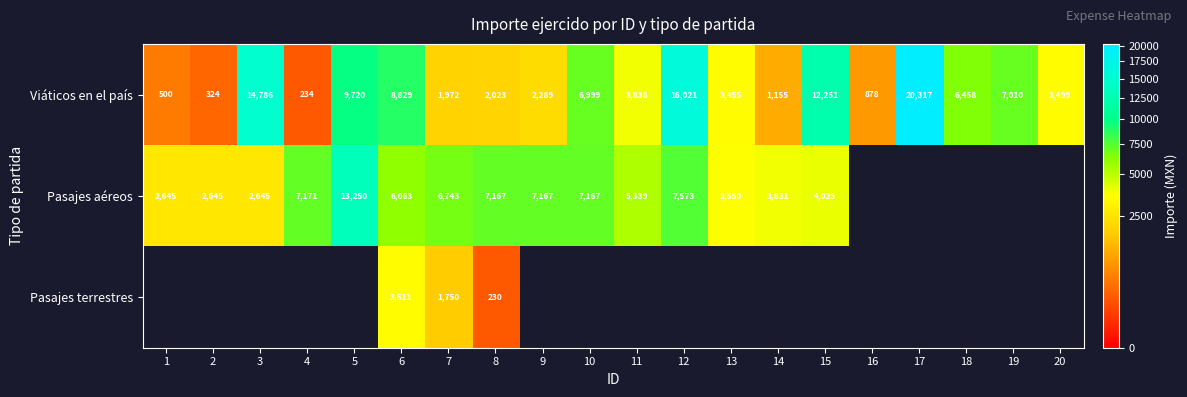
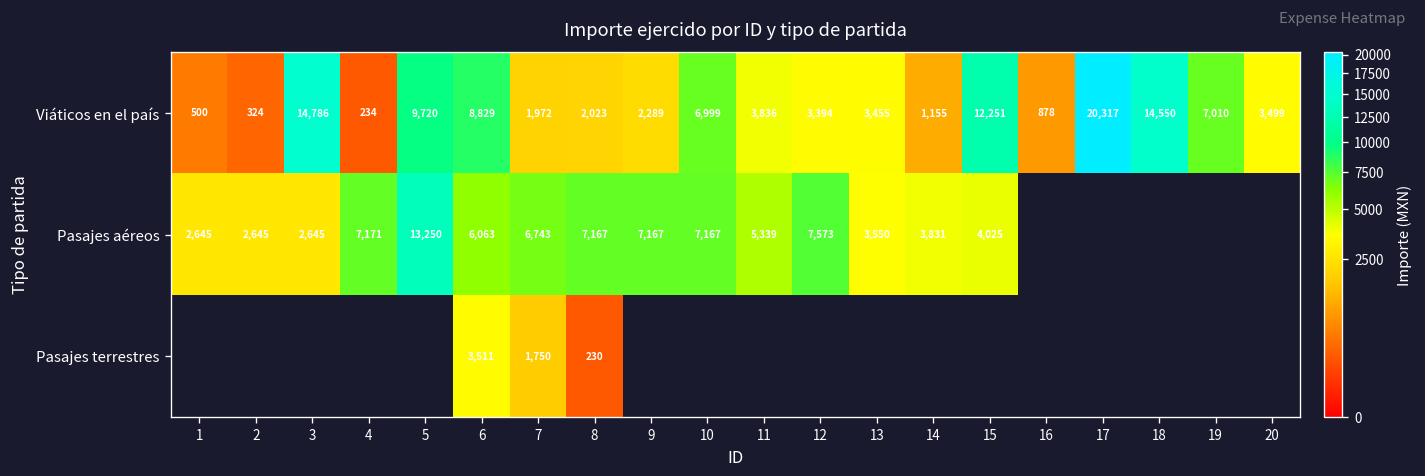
  {
    "Viáticos en el país": {
      "1": "500",
      "2": "324",
      "3": "14,786",
      "4": "234",
      "5": "9,720",
      "6": "8,829",
      "7": "1,972",
      "8": "2,023",
      "9": "2,289",
      "10": "6,999",
      "11": "3,836",
-     "12": "16,021",
+     "12": "3,394",
      "13": "3,455",
      "14": "1,155",
      "15": "12,251",
      "16": "878",
      "17": "20,317",
-     "18": "6,458",
+     "18": "14,550",
      "19": "7,010",
      "20": "3,499"
    },
    "Pasajes aéreos": {
      "1": "2,645",
      "2": "2,645",
      "3": "2,645",
      "4": "7,171",
      "5": "13,250",
      "6": "6,063",
      "7": "6,743",
      "8": "7,167",
      "9": "7,167",
      "10": "7,167",
      "11": "5,339",
      "12": "7,573",
      "13": "3,550",
      "14": "3,831",
      "15": "4,025"
    },
    "Pasajes terrestres": {
      "6": "3,511",
      "7": "1,750",
      "8": "230"
    }
  }
